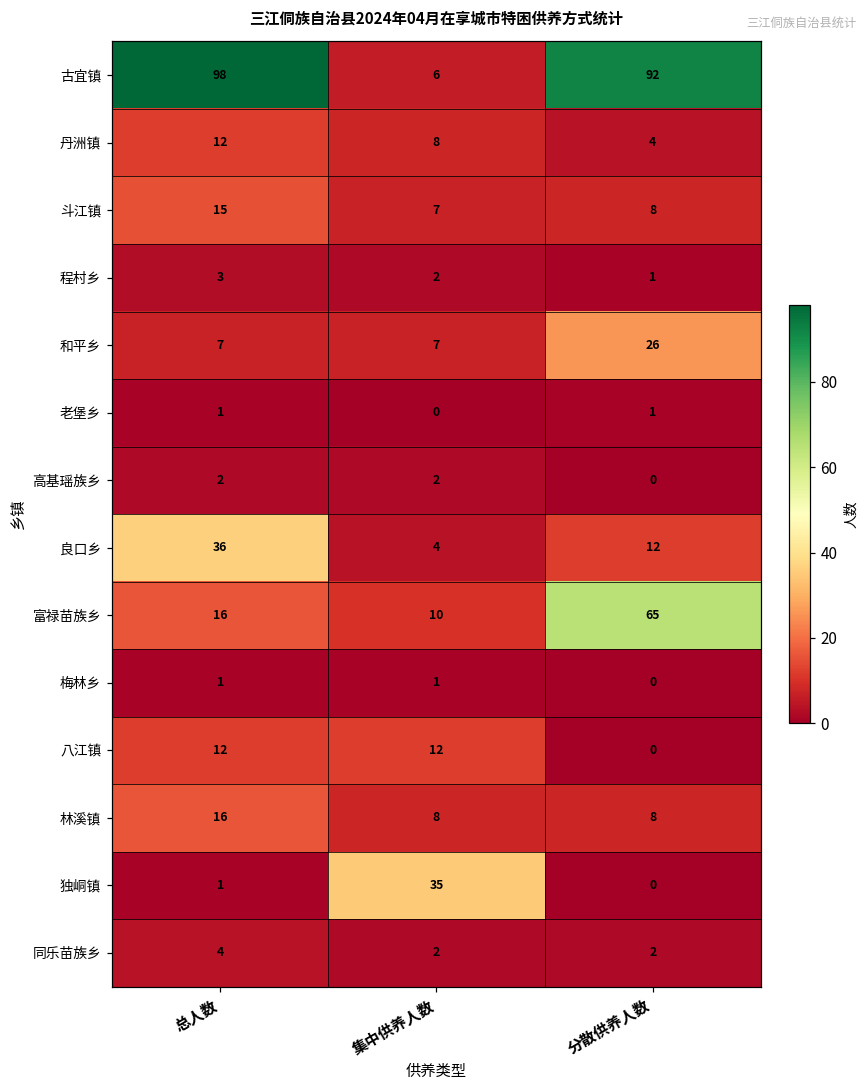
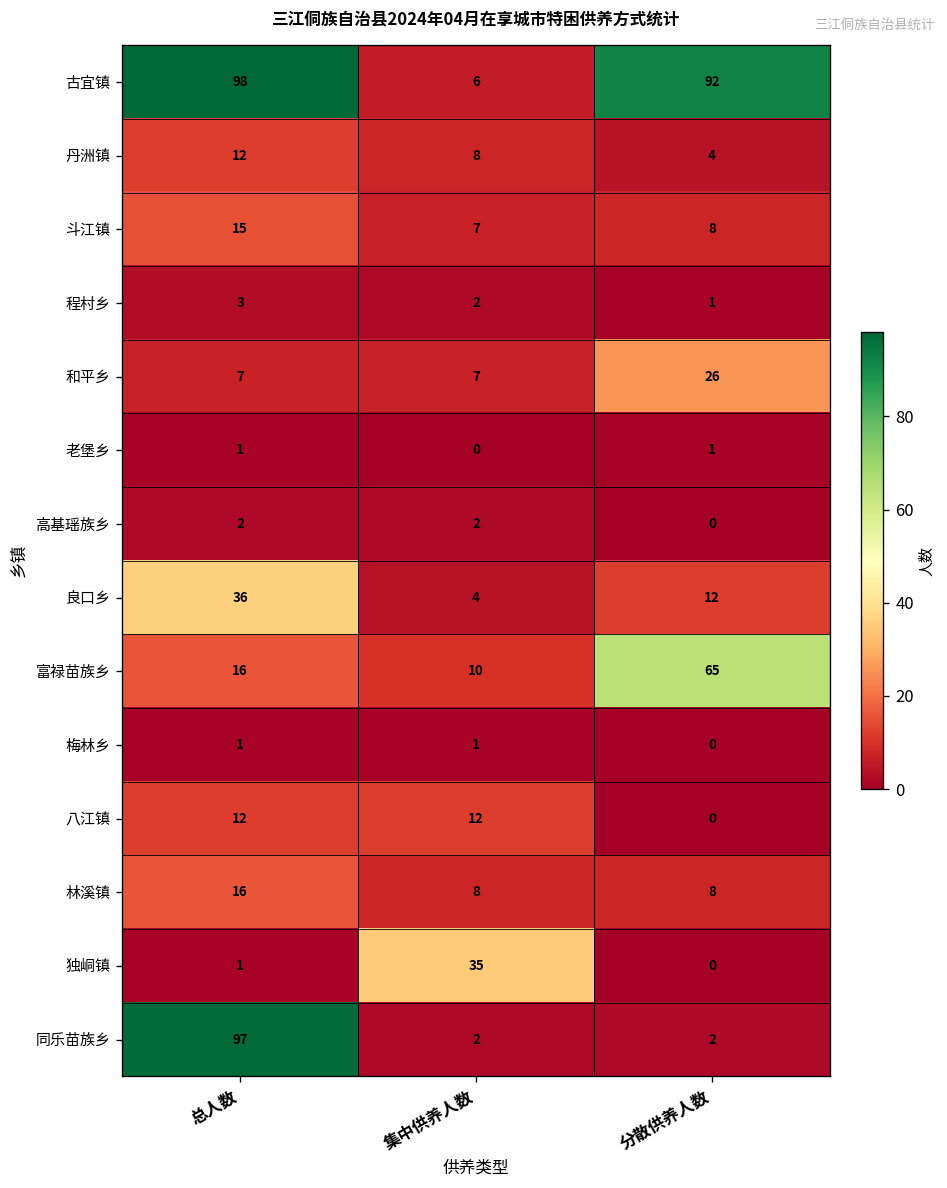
  {
    "古宜镇": {
      "总人数": 98,
      "集中供养人数": 6,
      "分散供养人数": 92
    },
    "丹洲镇": {
      "总人数": 12,
      "集中供养人数": 8,
      "分散供养人数": 4
    },
    "斗江镇": {
      "总人数": 15,
      "集中供养人数": 7,
      "分散供养人数": 8
    },
    "程村乡": {
      "总人数": 3,
      "集中供养人数": 2,
      "分散供养人数": 1
    },
    "和平乡": {
      "总人数": 7,
      "集中供养人数": 7,
      "分散供养人数": 26
    },
    "老堡乡": {
      "总人数": 1,
      "集中供养人数": 0,
      "分散供养人数": 1
    },
    "高基瑶族乡": {
      "总人数": 2,
      "集中供养人数": 2,
      "分散供养人数": 0
    },
    "良口乡": {
      "总人数": 36,
      "集中供养人数": 4,
      "分散供养人数": 12
    },
    "富禄苗族乡": {
      "总人数": 16,
      "集中供养人数": 10,
      "分散供养人数": 65
    },
    "梅林乡": {
      "总人数": 1,
      "集中供养人数": 1,
      "分散供养人数": 0
    },
    "八江镇": {
      "总人数": 12,
      "集中供养人数": 12,
      "分散供养人数": 0
    },
    "林溪镇": {
      "总人数": 16,
      "集中供养人数": 8,
      "分散供养人数": 8
    },
    "独峒镇": {
      "总人数": 1,
      "集中供养人数": 35,
      "分散供养人数": 0
    },
    "同乐苗族乡": {
-     "总人数": 4,
+     "总人数": 97,
      "集中供养人数": 2,
      "分散供养人数": 2
    }
  }
